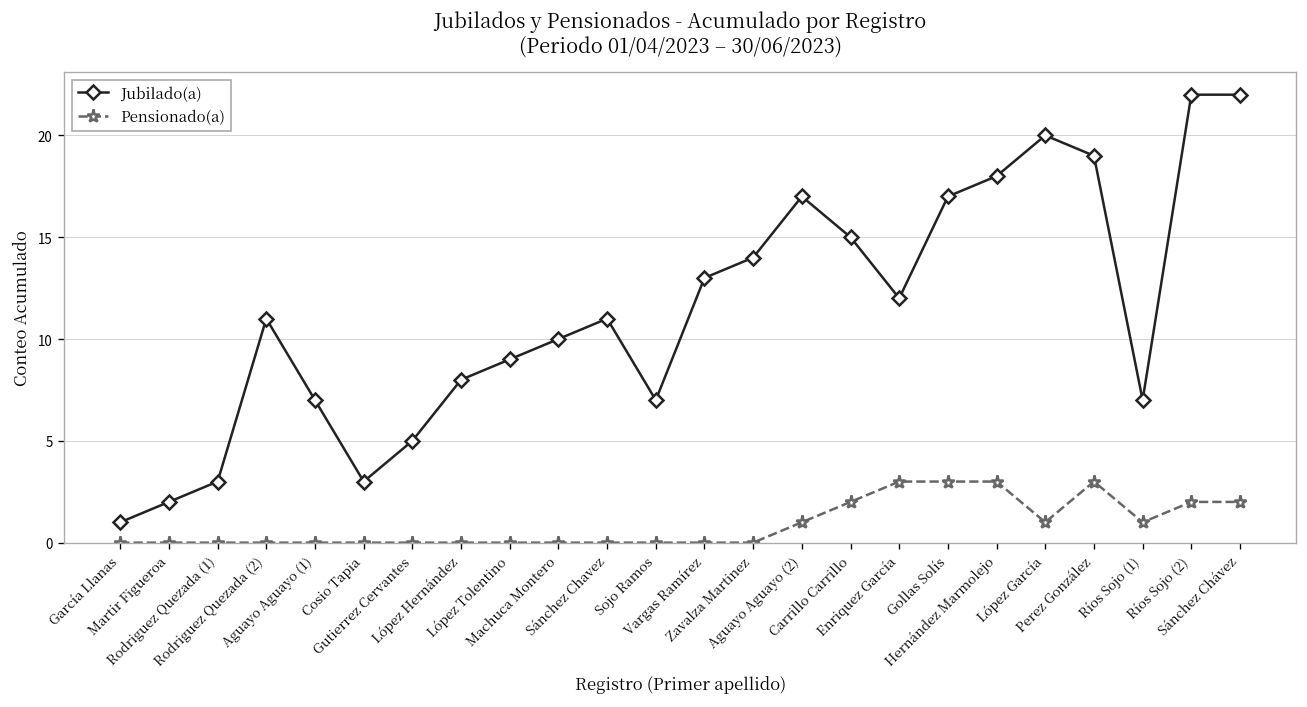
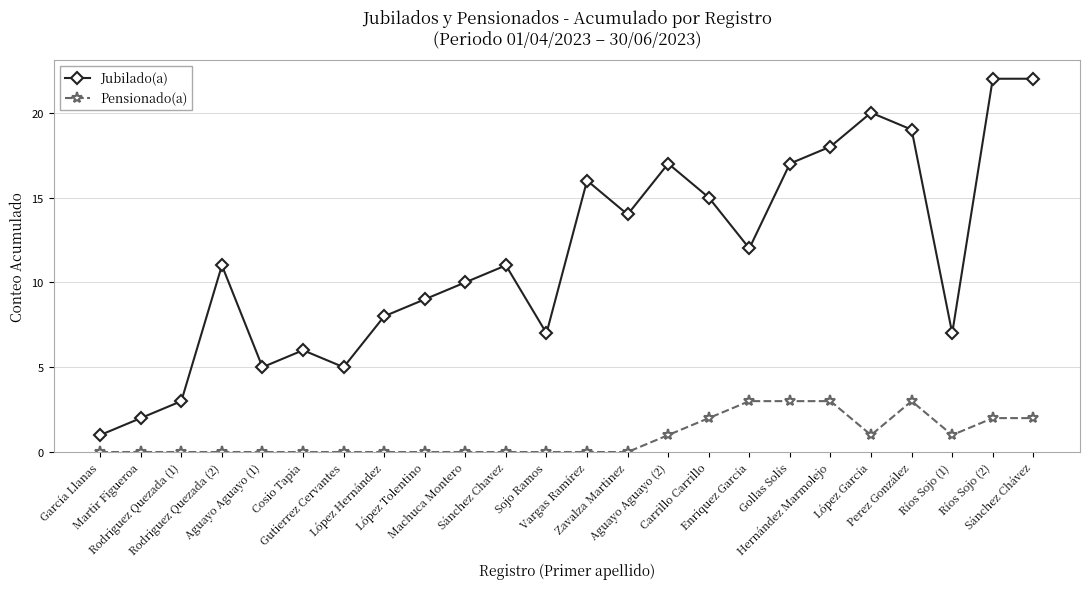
  {
    "Jubilado(a)": {
      "García Llanas": 1,
      "Martir Figueroa": 2,
      "Rodriguez Quezada (1)": 3,
      "Rodriguez Quezada (2)": 11,
-     "Aguayo Aguayo (1)": 7,
-     "Cosio Tapia": 3,
+     "Aguayo Aguayo (1)": 5,
+     "Cosio Tapia": 6,
      "Gutierrez Cervantes": 5,
      "López Hernández": 8,
      "López Tolentino": 9,
      "Machuca Montero": 10,
      "Sánchez Chavez": 11,
      "Sojo Ramos": 7,
-     "Vargas Ramírez": 13,
+     "Vargas Ramírez": 16,
      "Zavalza Martinez": 14,
      "Aguayo Aguayo (2)": 17,
      "Carrillo Carrillo": 15,
      "Enriquez García": 12,
      "Gollas Solís": 17,
      "Hernández Marmolejo": 18,
      "López García": 20,
      "Perez González": 19,
      "Ríos Sojo (1)": 7,
      "Ríos Sojo (2)": 22,
      "Sánchez Chávez": 22
    },
    "Pensionado(a)": {
      "García Llanas": 0,
      "Martir Figueroa": 0,
      "Rodriguez Quezada (1)": 0,
      "Rodriguez Quezada (2)": 0,
      "Aguayo Aguayo (1)": 0,
      "Cosio Tapia": 0,
      "Gutierrez Cervantes": 0,
      "López Hernández": 0,
      "López Tolentino": 0,
      "Machuca Montero": 0,
      "Sánchez Chavez": 0,
      "Sojo Ramos": 0,
      "Vargas Ramírez": 0,
      "Zavalza Martinez": 0,
      "Aguayo Aguayo (2)": 1,
      "Carrillo Carrillo": 2,
      "Enriquez García": 3,
      "Gollas Solís": 3,
      "Hernández Marmolejo": 3,
      "López García": 1,
      "Perez González": 3,
      "Ríos Sojo (1)": 1,
      "Ríos Sojo (2)": 2,
      "Sánchez Chávez": 2
    }
  }
